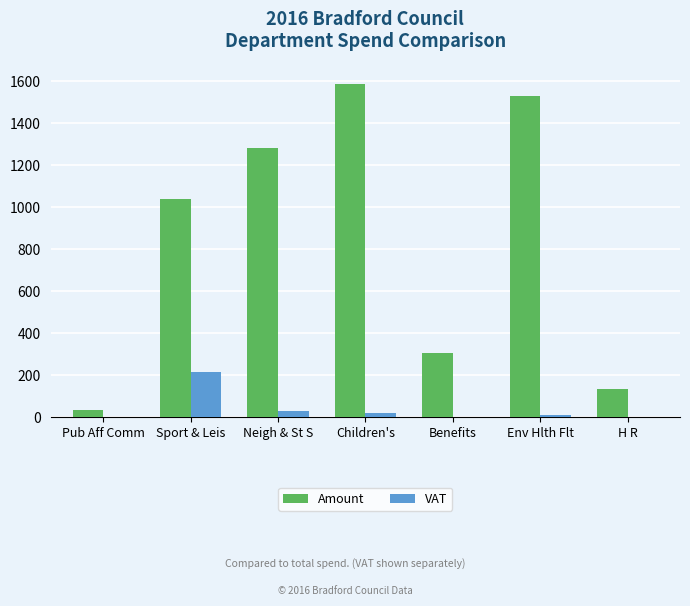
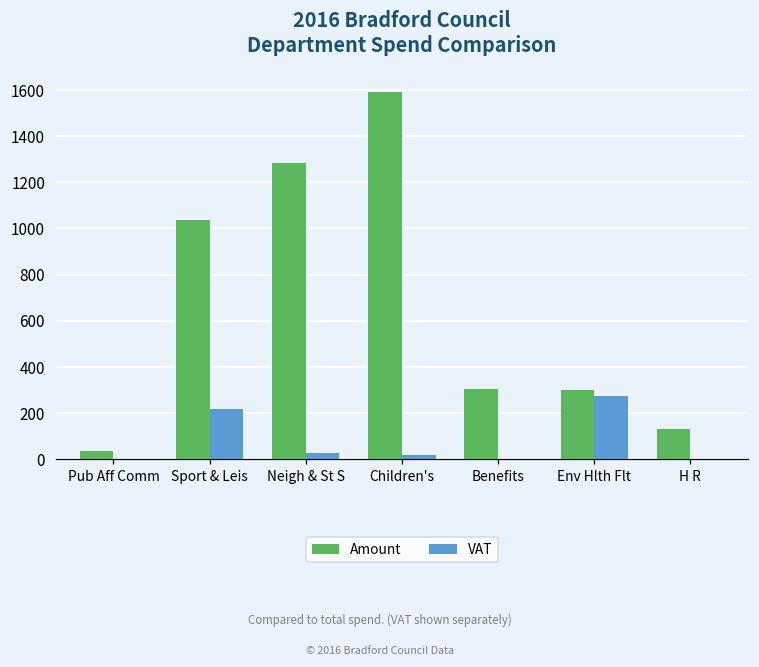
  {
    "Amount": {
      "Pub Aff Comm": 30,
      "Sport & Leis": 1040,
      "Neigh & St S": 1280,
      "Children's": 1590,
      "Benefits": 310,
-     "Env Hlth Flt": 1530,
+     "Env Hlth Flt": 300,
      "H R": 130
    },
    "VAT": {
      "Pub Aff Comm": 0,
      "Sport & Leis": 220,
      "Neigh & St S": 30,
      "Children's": 20,
      "Benefits": 0,
-     "Env Hlth Flt": 10,
+     "Env Hlth Flt": 280,
      "H R": 0
    }
  }
